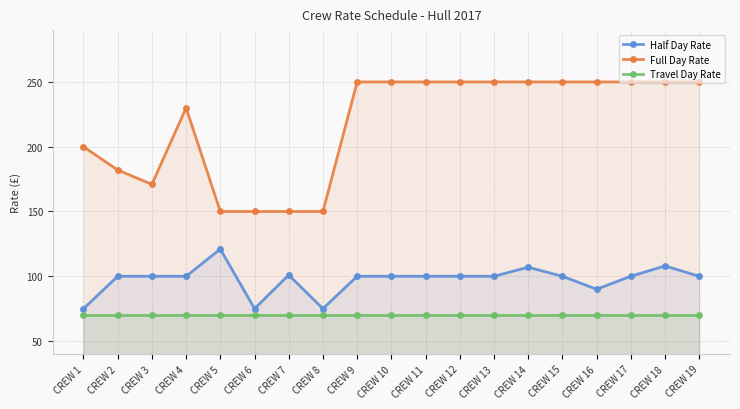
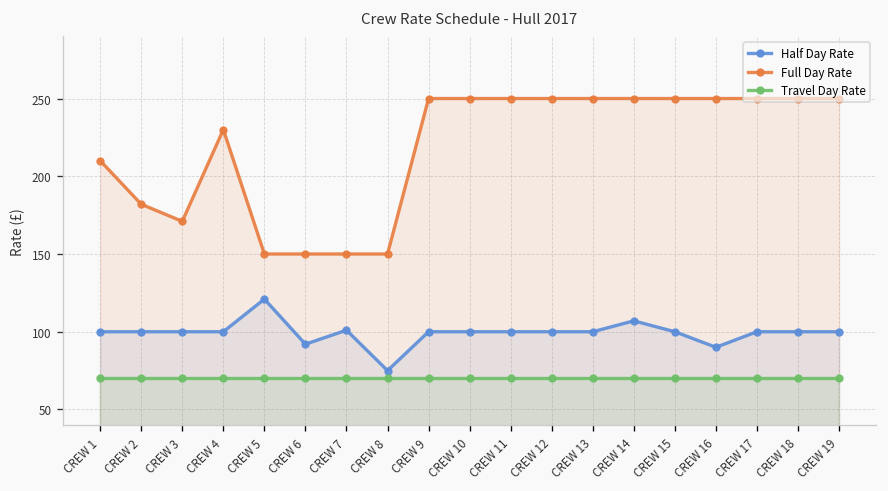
  {
    "Half Day Rate": {
-     "CREW 1": 75,
+     "CREW 1": 100,
      "CREW 2": 100,
      "CREW 3": 100,
      "CREW 4": 100,
      "CREW 5": 121,
-     "CREW 6": 75,
+     "CREW 6": 92,
      "CREW 7": 101,
      "CREW 8": 75,
      "CREW 9": 100,
      "CREW 10": 100,
      "CREW 11": 100,
      "CREW 12": 100,
      "CREW 13": 100,
      "CREW 14": 107,
      "CREW 15": 100,
      "CREW 16": 90,
      "CREW 17": 100,
-     "CREW 18": 108,
+     "CREW 18": 100,
      "CREW 19": 100
    },
    "Full Day Rate": {
-     "CREW 1": 200,
+     "CREW 1": 210,
      "CREW 2": 182,
      "CREW 3": 171,
      "CREW 4": 230,
      "CREW 5": 150,
      "CREW 6": 150,
      "CREW 7": 150,
      "CREW 8": 150,
      "CREW 9": 250,
      "CREW 10": 250,
      "CREW 11": 250,
      "CREW 12": 250,
      "CREW 13": 250,
      "CREW 14": 250,
      "CREW 15": 250,
      "CREW 16": 250
    },
    "Travel Day Rate": {
      "CREW 1": 70,
      "CREW 2": 70,
      "CREW 3": 70,
      "CREW 4": 70,
      "CREW 5": 70,
      "CREW 6": 70,
      "CREW 7": 70,
      "CREW 8": 70,
      "CREW 9": 70,
      "CREW 10": 70,
      "CREW 11": 70,
      "CREW 12": 70,
      "CREW 13": 70,
      "CREW 14": 70,
      "CREW 15": 70,
      "CREW 16": 70,
      "CREW 17": 70,
      "CREW 18": 70,
      "CREW 19": 70
    }
  }
